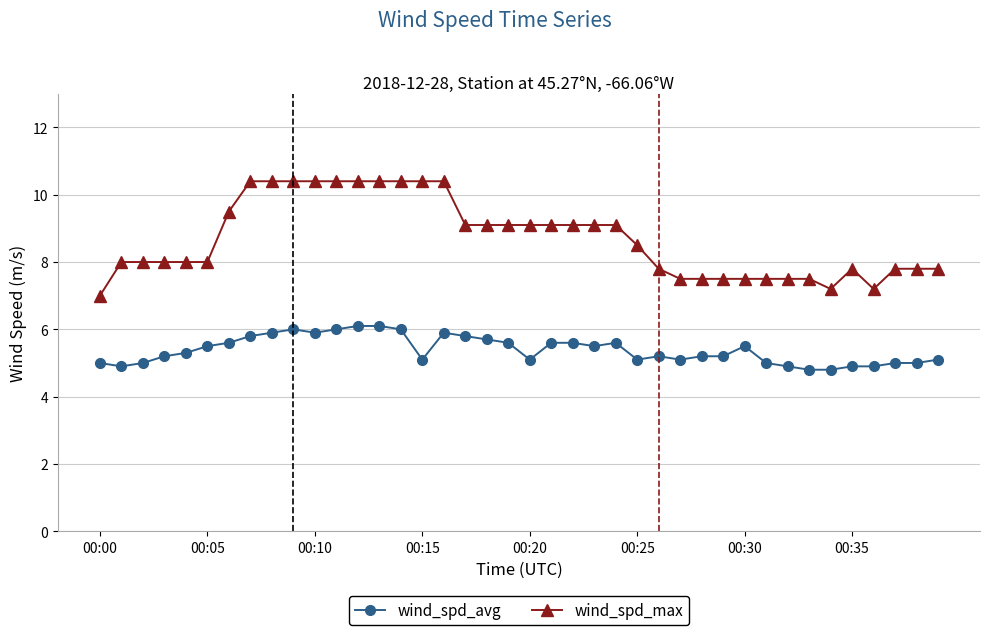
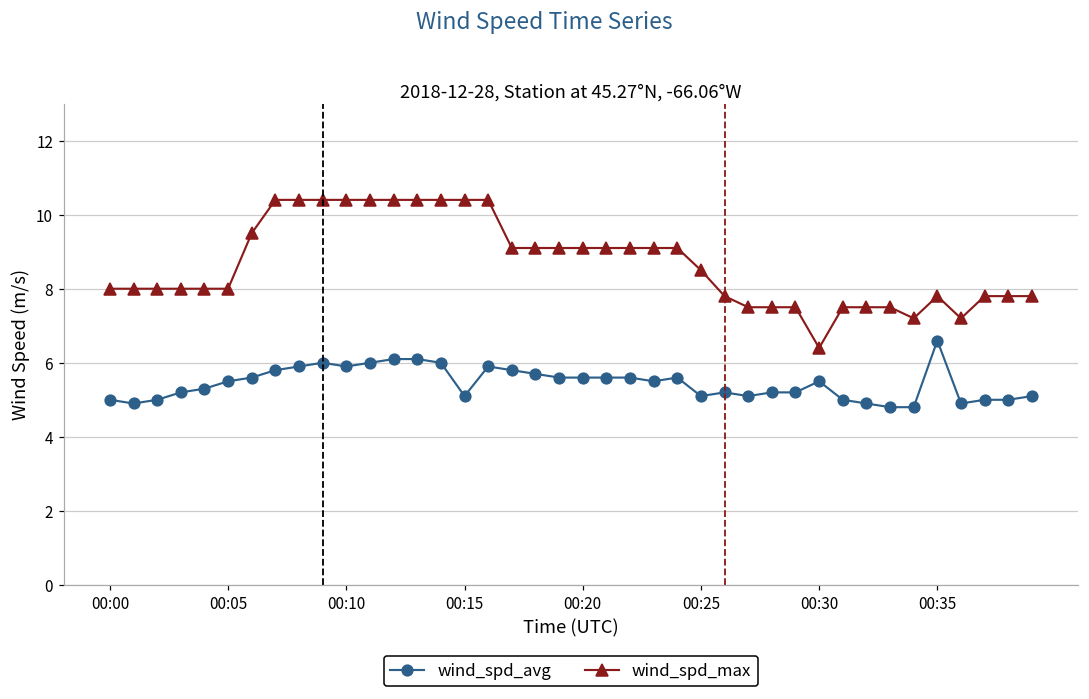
  {
    "wind_spd_avg": {
      "00:00": 5.0,
      "00:05": 5.5,
      "00:10": 5.9,
      "00:15": 5.1,
-     "00:20": 5.1,
+     "00:20": 5.6,
      "00:25": 5.1,
      "00:30": 5.5,
-     "00:35": 4.9
+     "00:35": 6.6
    },
    "wind_spd_max": {
-     "00:00": 7,
+     "00:00": 8,
      "00:05": 8.0,
      "00:10": 10.4,
      "00:15": 10.4,
      "00:20": 9.1,
      "00:25": 8.5,
-     "00:30": 7.5,
+     "00:30": 6.4,
      "00:35": 7.8
    }
  }
